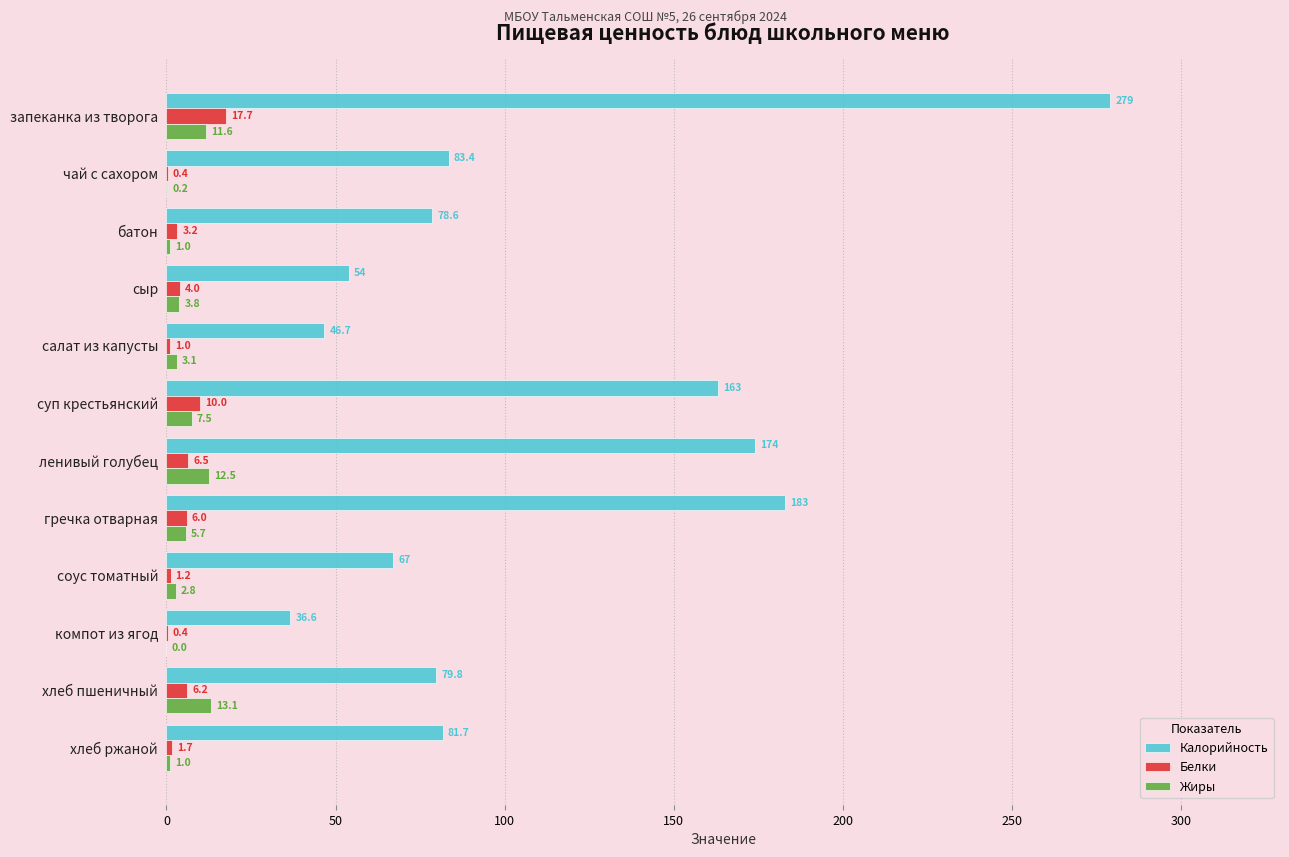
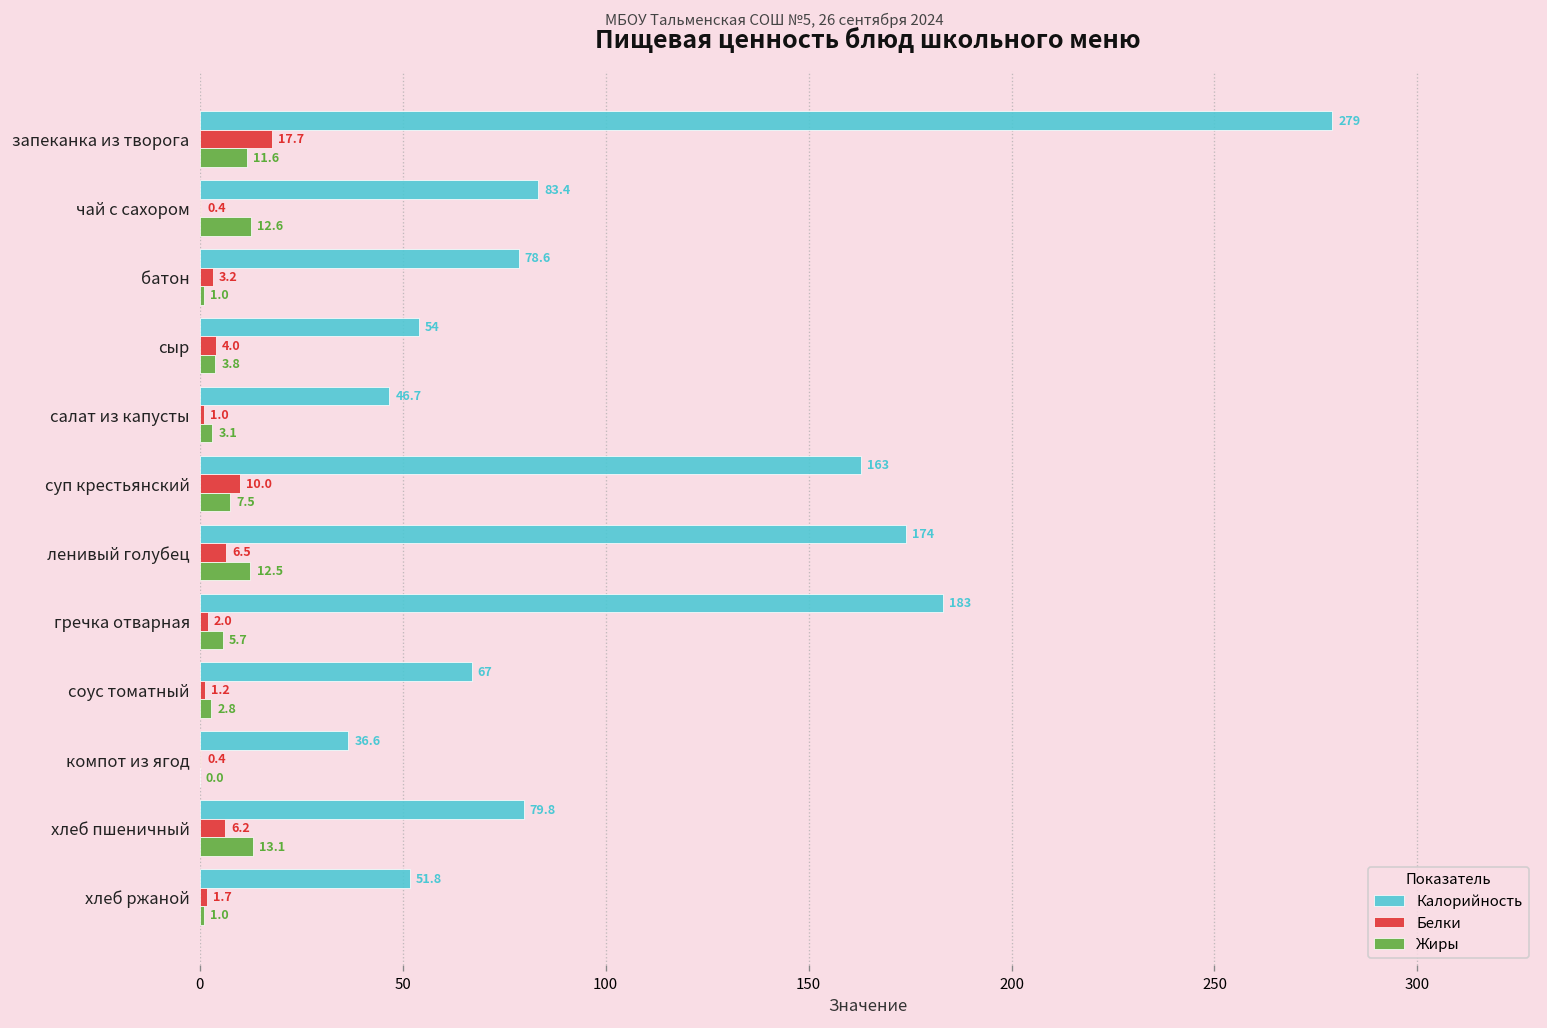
  {
    "Калорийность": {
      "запеканка из творога": 279,
      "чай с сахором": 83.4,
      "батон": 78.6,
      "сыр": 54,
      "салат из капусты": 46.7,
      "суп крестьянский": 163,
      "ленивый голубец": 174,
      "гречка отварная": 183,
      "соус томатный": 67,
      "компот из ягод": 36.6,
      "хлеб пшеничный": 79.8,
-     "хлеб ржаной": 81.7
+     "хлеб ржаной": 51.8
    },
    "Белки": {
      "запеканка из творога": 17.7,
      "чай с сахором": 0.4,
      "батон": 3.2,
      "сыр": 4.0,
      "салат из капусты": 1.0,
      "суп крестьянский": 10.0,
      "ленивый голубец": 6.5,
-     "гречка отварная": 6.0,
+     "гречка отварная": 2.0,
      "соус томатный": 1.2,
      "компот из ягод": 0.4,
      "хлеб пшеничный": 6.2,
      "хлеб ржаной": 1.7
    },
    "Жиры": {
      "запеканка из творога": 11.6,
-     "чай с сахором": 0.2,
+     "чай с сахором": 12.6,
      "батон": 1.0,
      "сыр": 3.8,
      "салат из капусты": 3.1,
      "суп крестьянский": 7.5,
      "ленивый голубец": 12.5,
      "гречка отварная": 5.7,
      "соус томатный": 2.8,
      "компот из ягод": 0.0,
      "хлеб пшеничный": 13.1,
      "хлеб ржаной": 1.0
    }
  }
